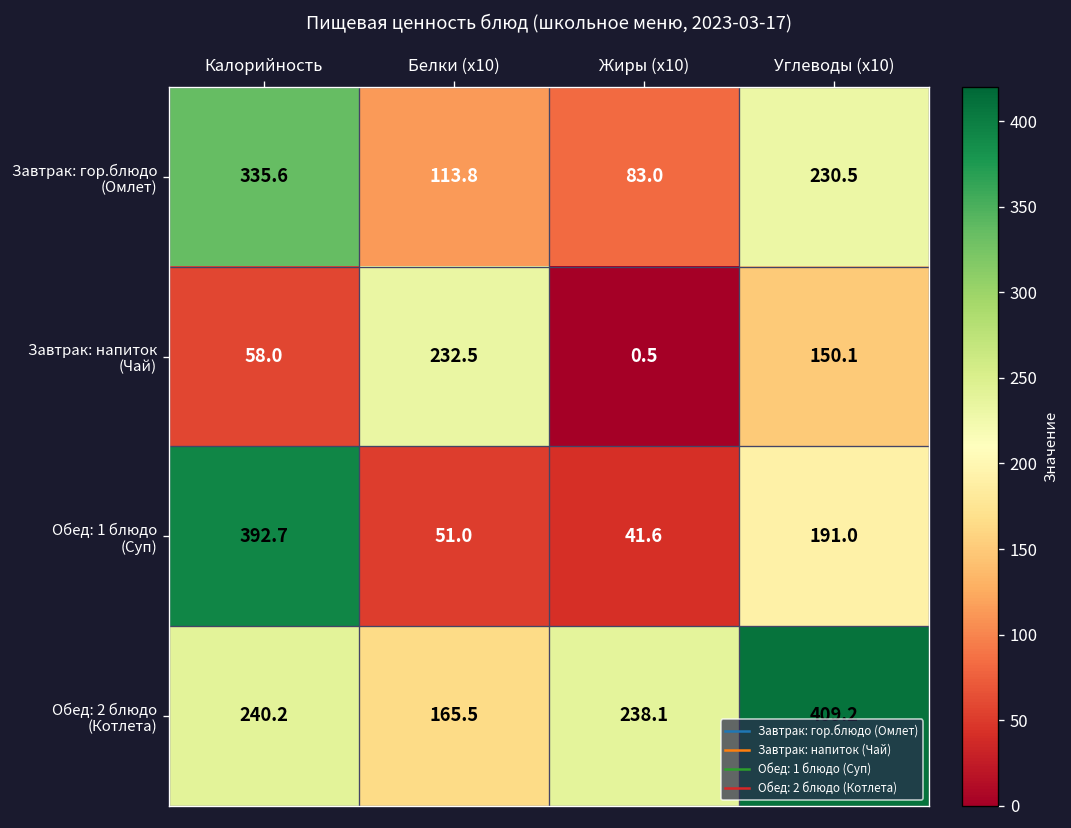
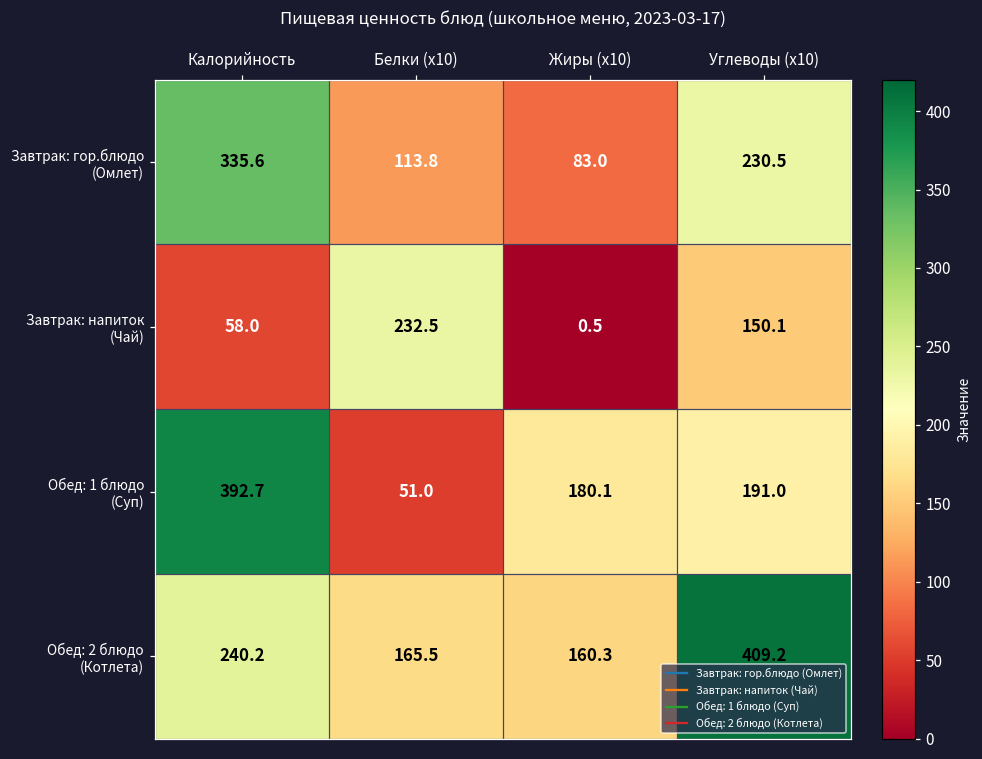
  {
    "Завтрак: гор.блюдо (Омлет)": {
      "Калорийность": 335.6,
      "Белки (x10)": 113.8,
      "Жиры (x10)": 83.0,
      "Углеводы (x10)": 230.5
    },
    "Завтрак: напиток (Чай)": {
      "Калорийность": 58.0,
      "Белки (x10)": 232.5,
      "Жиры (x10)": 0.5,
      "Углеводы (x10)": 150.1
    },
    "Обед: 1 блюдо (Суп)": {
      "Калорийность": 392.7,
      "Белки (x10)": 51.0,
-     "Жиры (x10)": 41.6,
+     "Жиры (x10)": 180.1,
      "Углеводы (x10)": 191.0
    },
    "Обед: 2 блюдо (Котлета)": {
      "Калорийность": 240.2,
      "Белки (x10)": 165.5,
-     "Жиры (x10)": 238.1
+     "Жиры (x10)": 160.3
    }
  }
